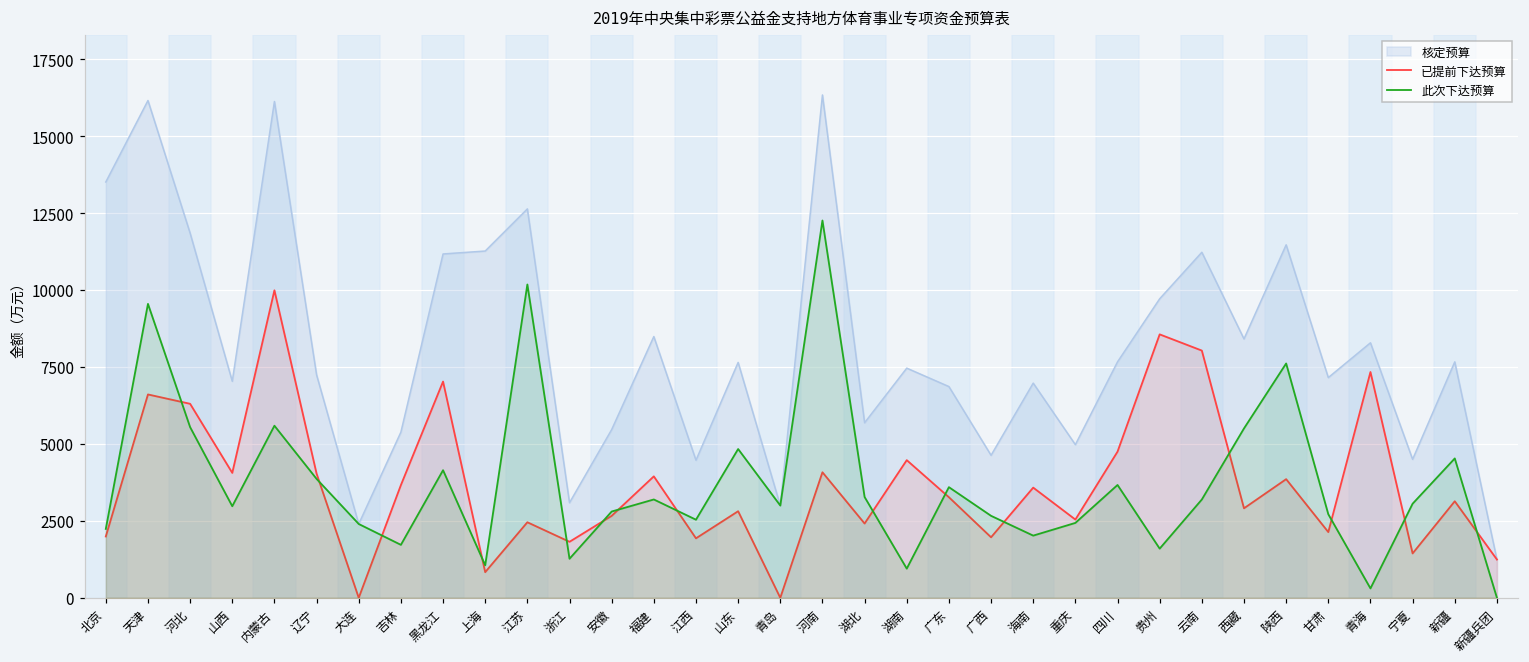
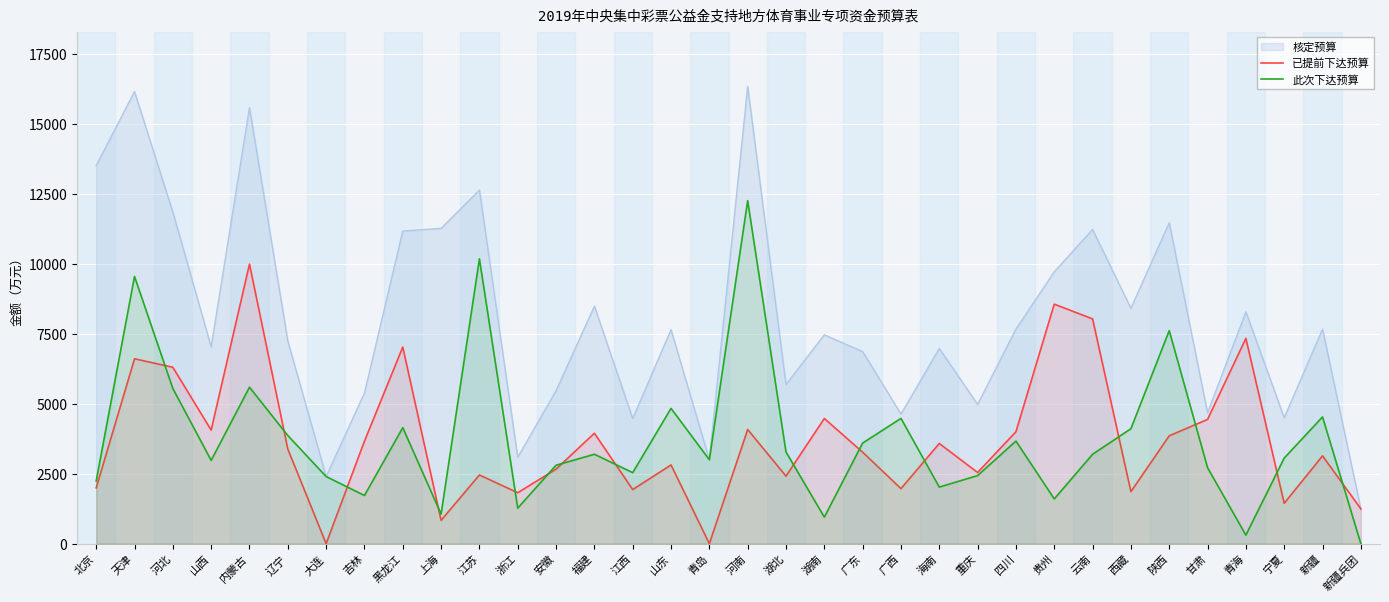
  {
    "核定预算": {
      "北京": 13500,
      "天津": 16200,
      "河北": 11900,
      "山西": 7000,
-     "内蒙古": 16100,
+     "内蒙古": 15600,
      "辽宁": 7200,
      "吉林": 5400,
      "黑龙江": 11200,
      "上海": 11300,
      "江苏": 12600,
      "浙江": 3100,
      "安徽": 5500,
      "福建": 8500,
      "江西": 4500,
      "山东": 7700,
      "河南": 16300,
      "湖北": 5700,
      "湖南": 7500,
      "广东": 6900,
      "广西": 4600,
      "海南": 7000,
      "重庆": 5000,
      "四川": 7700,
      "贵州": 9700,
      "云南": 11200,
      "西藏": 8400,
      "陕西": 11500,
-     "甘肃": 7200,
+     "甘肃": 4700,
      "青海": 8300,
      "宁夏": 4500,
      "新疆": 7700
    },
    "已提前下达预算": {
      "北京": 2000,
      "天津": 6600,
      "河北": 6300,
      "山西": 4100,
      "内蒙古": 10000,
-     "辽宁": 4000,
+     "辽宁": 3400,
      "大连": 0,
      "吉林": 3700,
      "黑龙江": 7000,
      "上海": 800,
      "江苏": 2500,
      "浙江": 1800,
      "安徽": 2700,
      "福建": 3900,
      "江西": 1900,
      "山东": 2800,
      "青岛": 0,
      "河南": 4100,
      "湖北": 2400,
      "湖南": 4500,
      "广东": 3300,
      "广西": 2000,
      "海南": 3600,
      "重庆": 2500,
-     "四川": 4800,
+     "四川": 4000,
      "贵州": 8600,
      "云南": 8000,
-     "西藏": 2900,
+     "西藏": 1900,
      "陕西": 3900,
-     "甘肃": 2100,
+     "甘肃": 4400,
      "青海": 7300,
      "宁夏": 1400,
      "新疆": 3100
    },
    "此次下达预算": {
      "北京": 2200,
      "天津": 9600,
      "河北": 5500,
      "山西": 3000,
      "内蒙古": 5600,
      "辽宁": 3900,
      "吉林": 1700,
      "黑龙江": 4100,
      "上海": 1100,
      "江苏": 10200,
      "浙江": 1300,
      "安徽": 2800,
      "福建": 3200,
      "江西": 2500,
      "山东": 4800,
      "河南": 12300,
      "湖北": 3300,
      "湖南": 900,
      "广东": 3600,
-     "广西": 2700,
+     "广西": 4500,
      "海南": 2000,
      "重庆": 2400,
      "四川": 3700,
      "贵州": 1600,
      "云南": 3200,
-     "西藏": 5500,
+     "西藏": 4100,
      "陕西": 7600,
      "甘肃": 2700,
      "青海": 300,
      "宁夏": 3100,
      "新疆": 4500,
      "新疆兵团": 0
    }
  }
